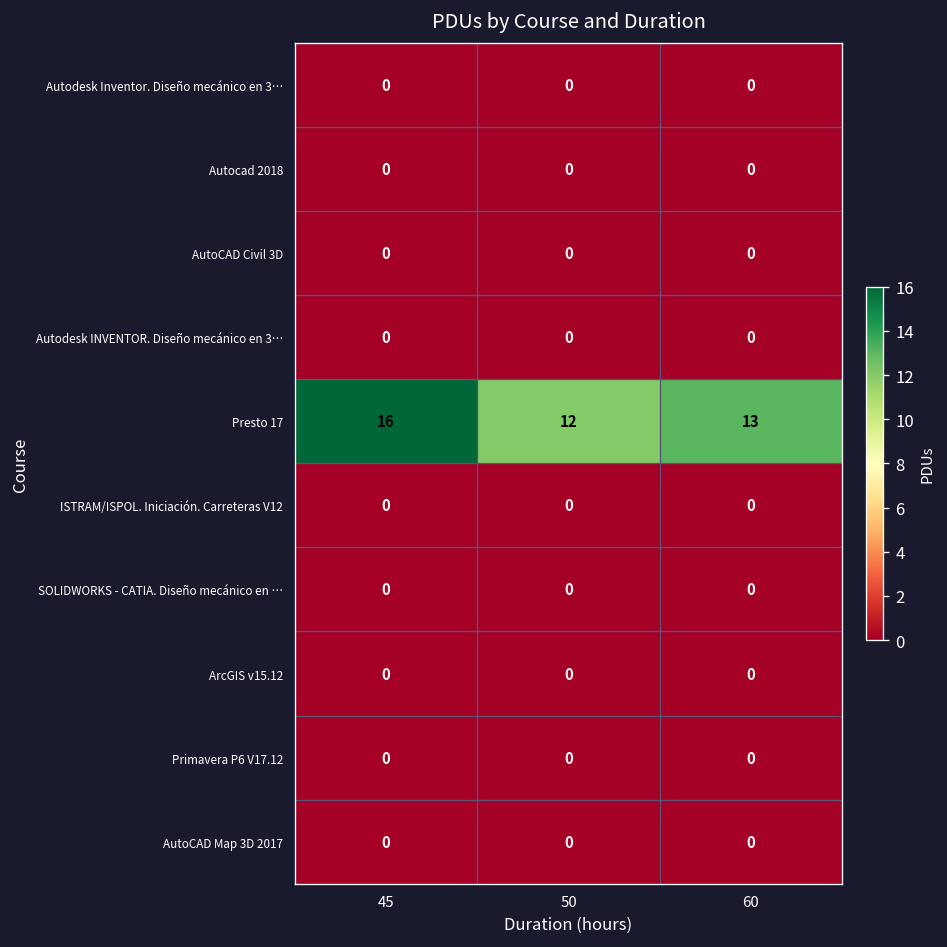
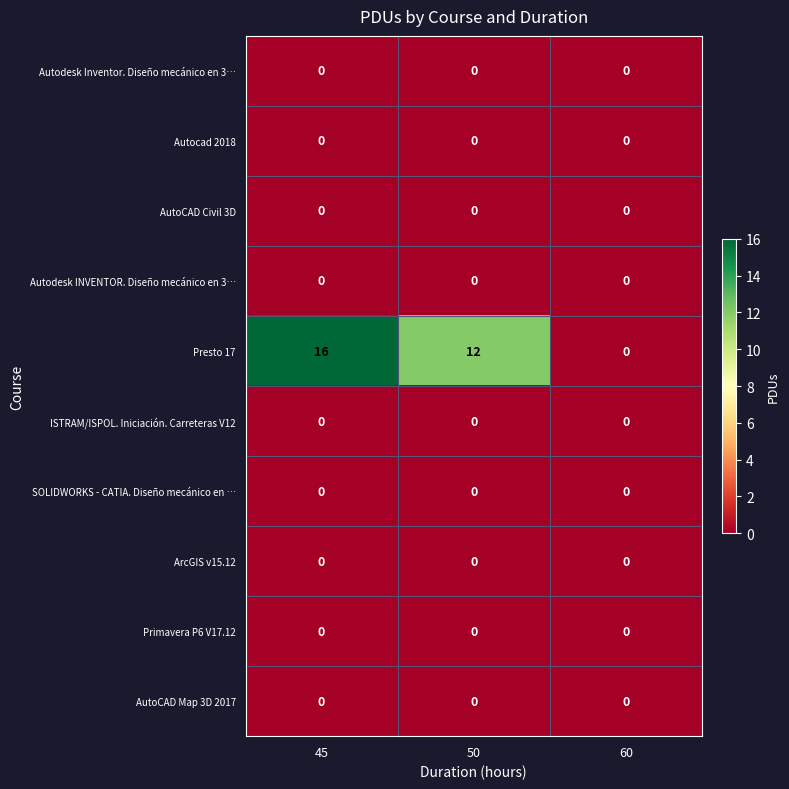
  {
    "Autodesk Inventor. Diseño mecánico en 3…": {
      "45": 0,
      "50": 0,
      "60": 0
    },
    "Autocad 2018": {
      "45": 0,
      "50": 0,
      "60": 0
    },
    "AutoCAD Civil 3D": {
      "45": 0,
      "50": 0,
      "60": 0
    },
    "Autodesk INVENTOR. Diseño mecánico en 3…": {
      "45": 0,
      "50": 0,
      "60": 0
    },
    "Presto 17": {
      "45": 16,
      "50": 12,
-     "60": 13
+     "60": 0
    },
    "ISTRAM/ISPOL. Iniciación. Carreteras V12": {
      "45": 0,
      "50": 0,
      "60": 0
    },
    "SOLIDWORKS - CATIA. Diseño mecánico en …": {
      "45": 0,
      "50": 0,
      "60": 0
    },
    "ArcGIS v15.12": {
      "45": 0,
      "50": 0,
      "60": 0
    },
    "Primavera P6 V17.12": {
      "45": 0,
      "50": 0,
      "60": 0
    },
    "AutoCAD Map 3D 2017": {
      "45": 0,
      "50": 0,
      "60": 0
    }
  }
